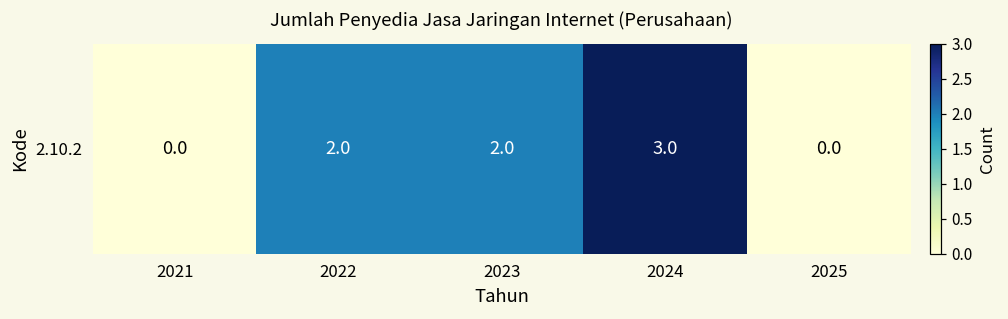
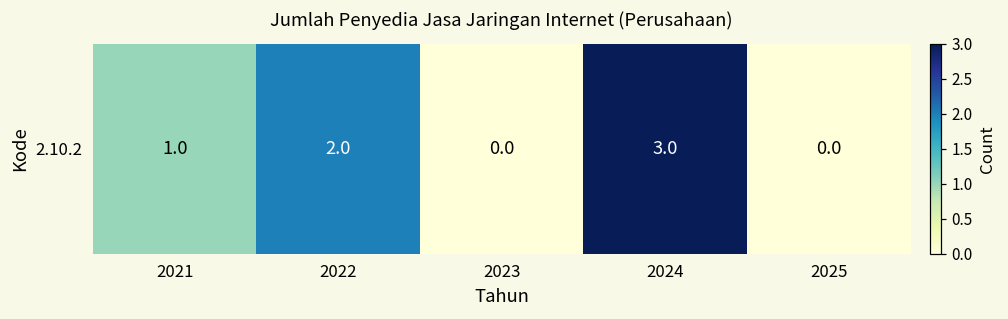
  {
    "2.10.2": {
-     "2021": 0.0,
+     "2021": 1.0,
      "2022": 2.0,
-     "2023": 2.0,
+     "2023": 0.0,
      "2024": 3.0,
      "2025": 0.0
    }
  }
